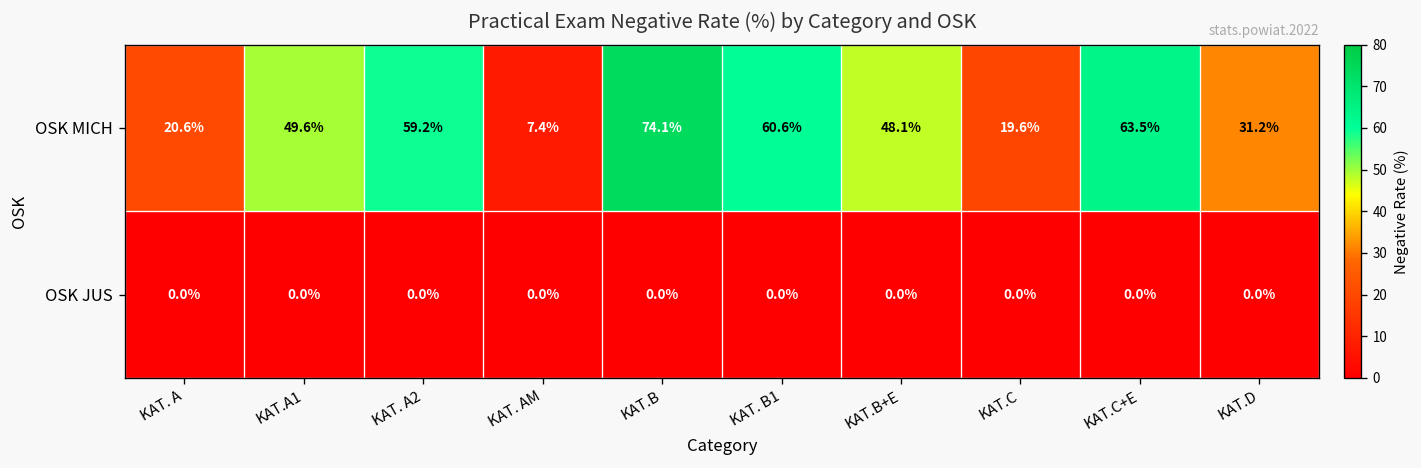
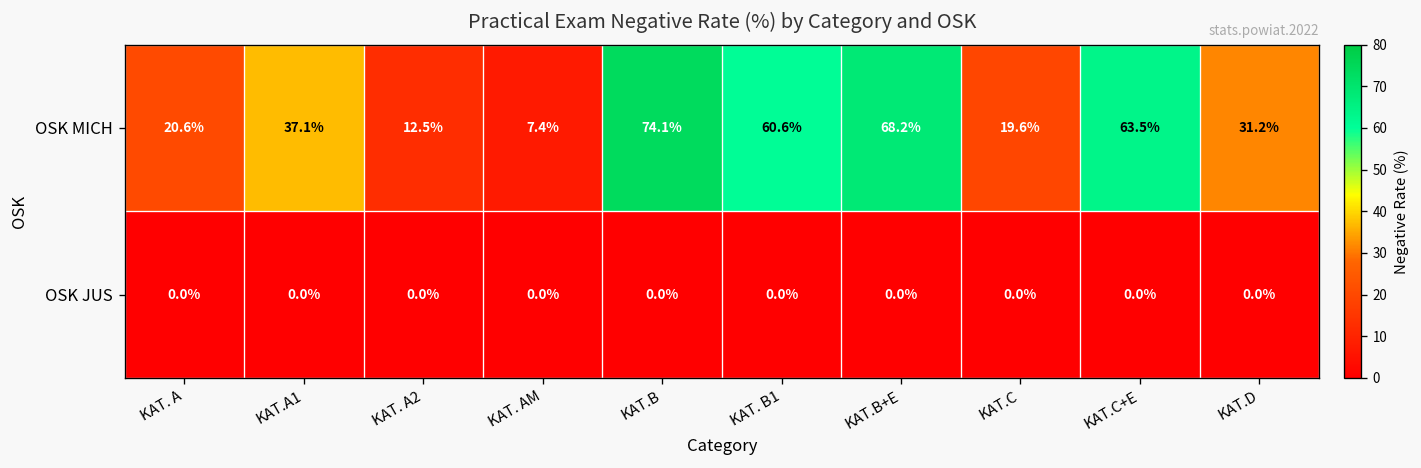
  {
    "OSK MICH": {
      "KAT. A": "20.6%",
-     "KAT.A1": "49.6%",
-     "KAT. A2": "59.2%",
+     "KAT.A1": "37.1%",
+     "KAT. A2": "12.5%",
      "KAT. AM": "7.4%",
      "KAT.B": "74.1%",
      "KAT. B1": "60.6%",
-     "KAT.B+E": "48.1%",
+     "KAT.B+E": "68.2%",
      "KAT.C": "19.6%",
      "KAT.C+E": "63.5%",
      "KAT.D": "31.2%"
    },
    "OSK JUS": {
      "KAT. A": "0.0%",
      "KAT.A1": "0.0%",
      "KAT. A2": "0.0%",
      "KAT. AM": "0.0%",
      "KAT.B": "0.0%",
      "KAT. B1": "0.0%",
      "KAT.B+E": "0.0%",
      "KAT.C": "0.0%",
      "KAT.C+E": "0.0%",
      "KAT.D": "0.0%"
    }
  }
